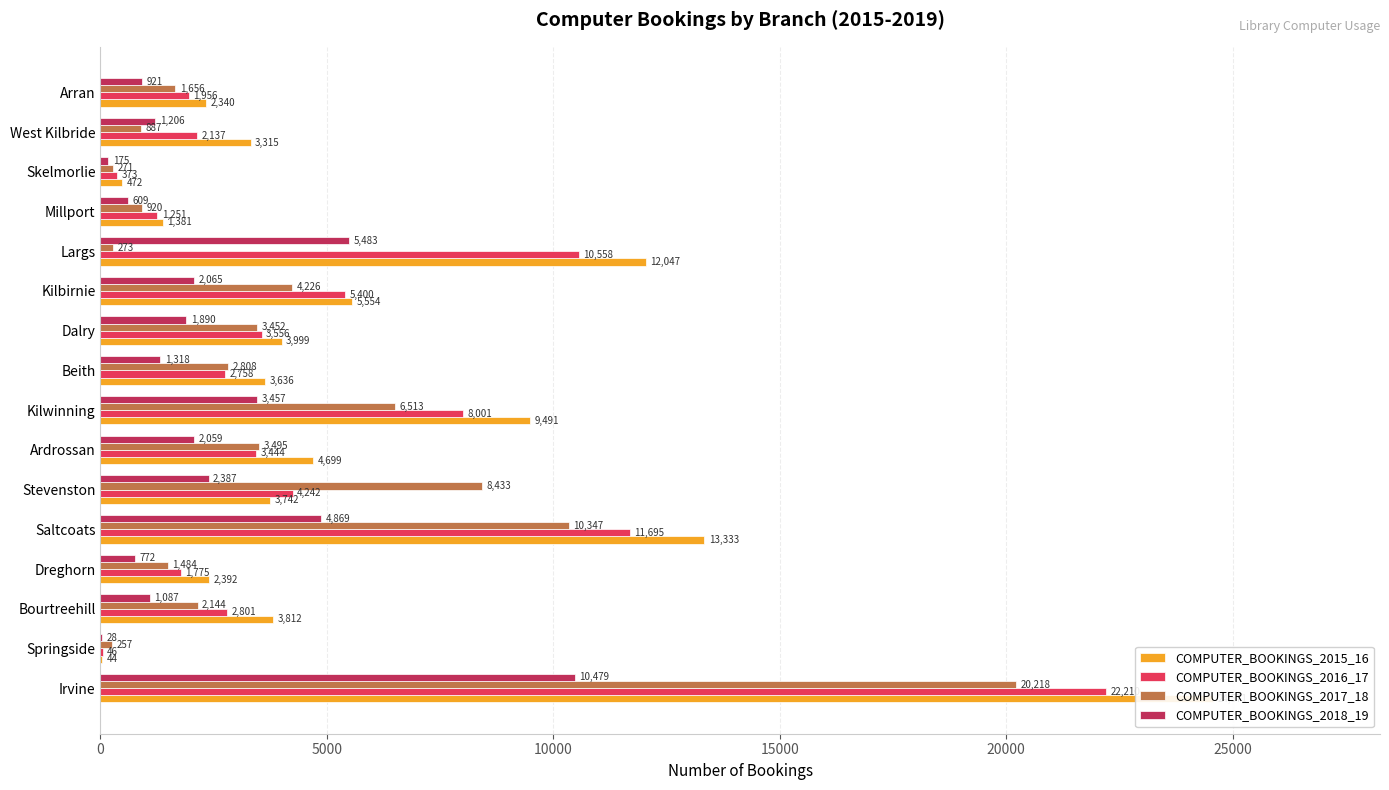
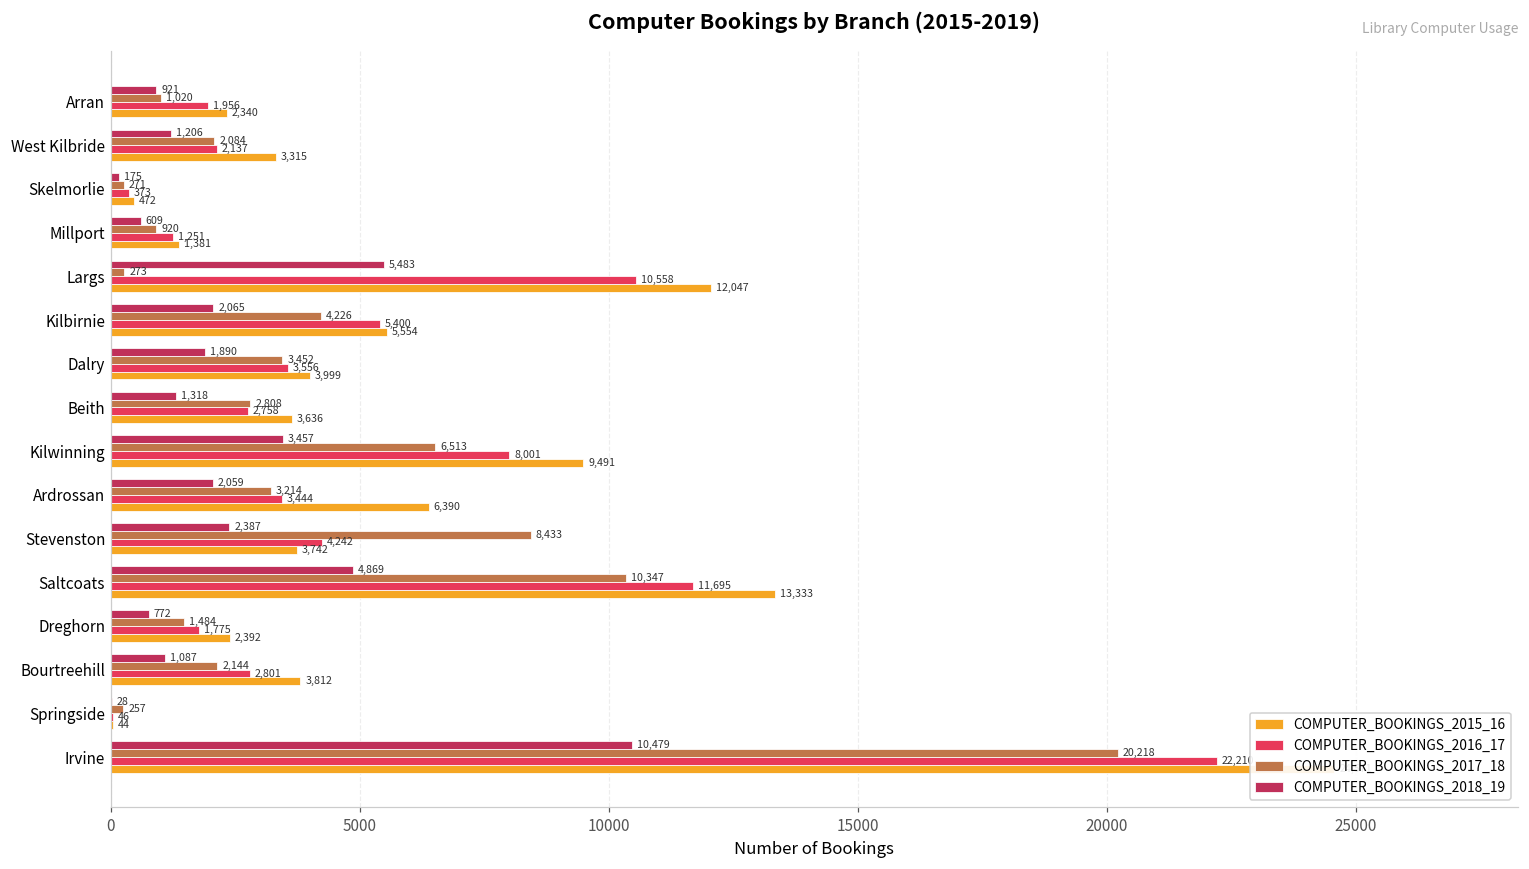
  {
    "COMPUTER_BOOKINGS_2015_16": {
      "Arran": "2,340",
      "West Kilbride": "3,315",
      "Largs": "12,047",
      "Dalry": "3,999",
      "Beith": "3,636",
      "Kilwinning": "9,491",
-     "Ardrossan": "4,699",
+     "Ardrossan": "6,390",
      "Stevenston": "3,742",
      "Saltcoats": "13,333",
      "Dreghorn": "2,392",
      "Bourtreehill": "3,812"
    },
    "COMPUTER_BOOKINGS_2017_18": {
-     "Arran": "1,656",
-     "West Kilbride": "887",
+     "Arran": "1,020",
+     "West Kilbride": "2,084",
      "Millport": "920",
      "Largs": "273",
      "Kilbirnie": "4,226",
      "Kilwinning": "6,513",
-     "Ardrossan": "3,495",
+     "Ardrossan": "3,214",
      "Stevenston": "8,433",
      "Saltcoats": "10,347",
      "Dreghorn": "1,484",
      "Bourtreehill": "2,144",
      "Springside": "257",
      "Irvine": "20,218"
    }
  }
